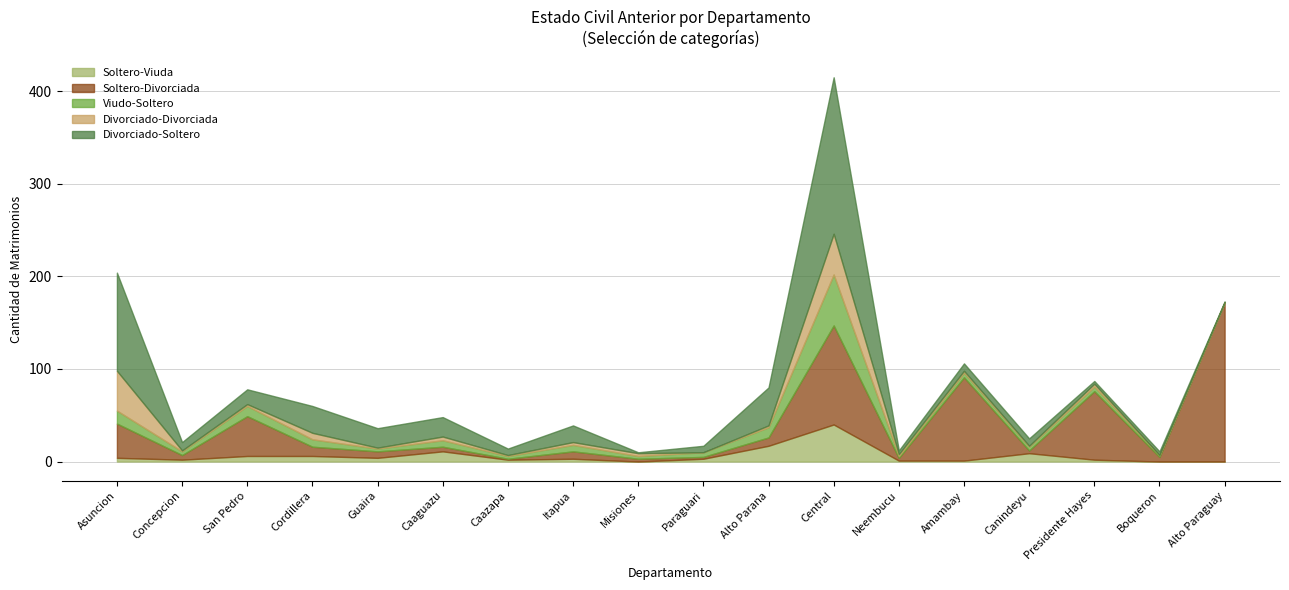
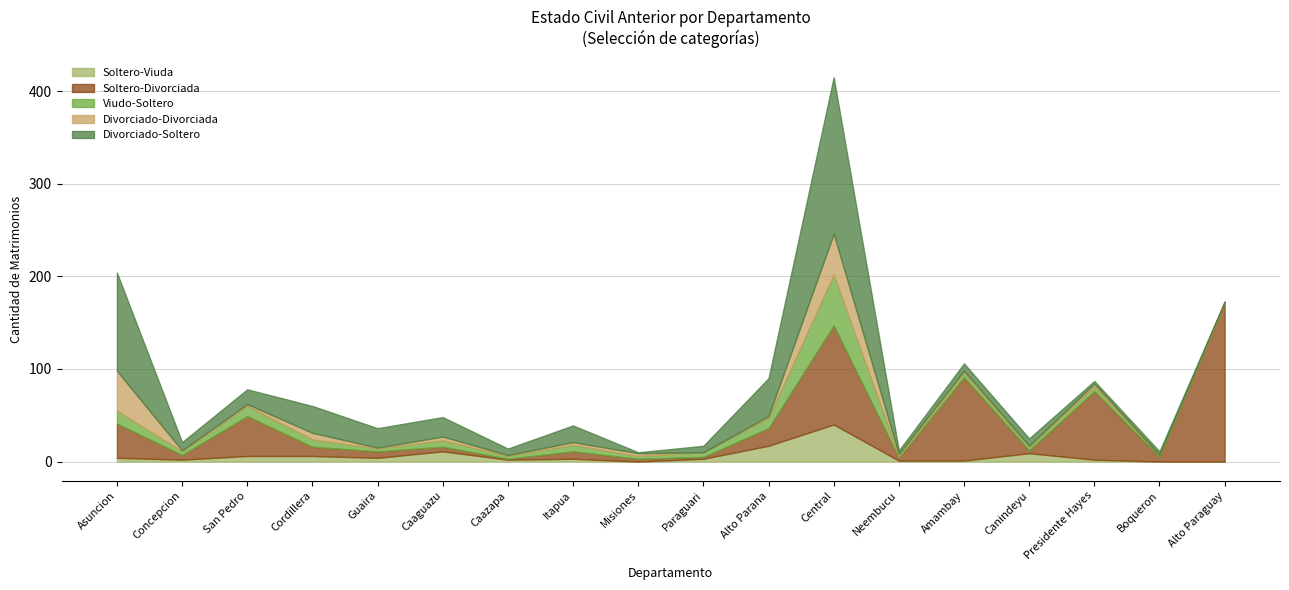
  {
    "Soltero-Divorciada": {
      "Asuncion": 40,
      "Concepcion": 10,
      "San Pedro": 40,
      "Cordillera": 10,
      "Guaira": 10,
      "Caaguazu": 10,
      "Itapua": 10,
      "Misiones": 0,
-     "Alto Parana": 10,
+     "Alto Parana": 20,
      "Central": 110,
      "Amambay": 90,
      "Canindeyu": 0,
      "Presidente Hayes": 70
    }
  }
